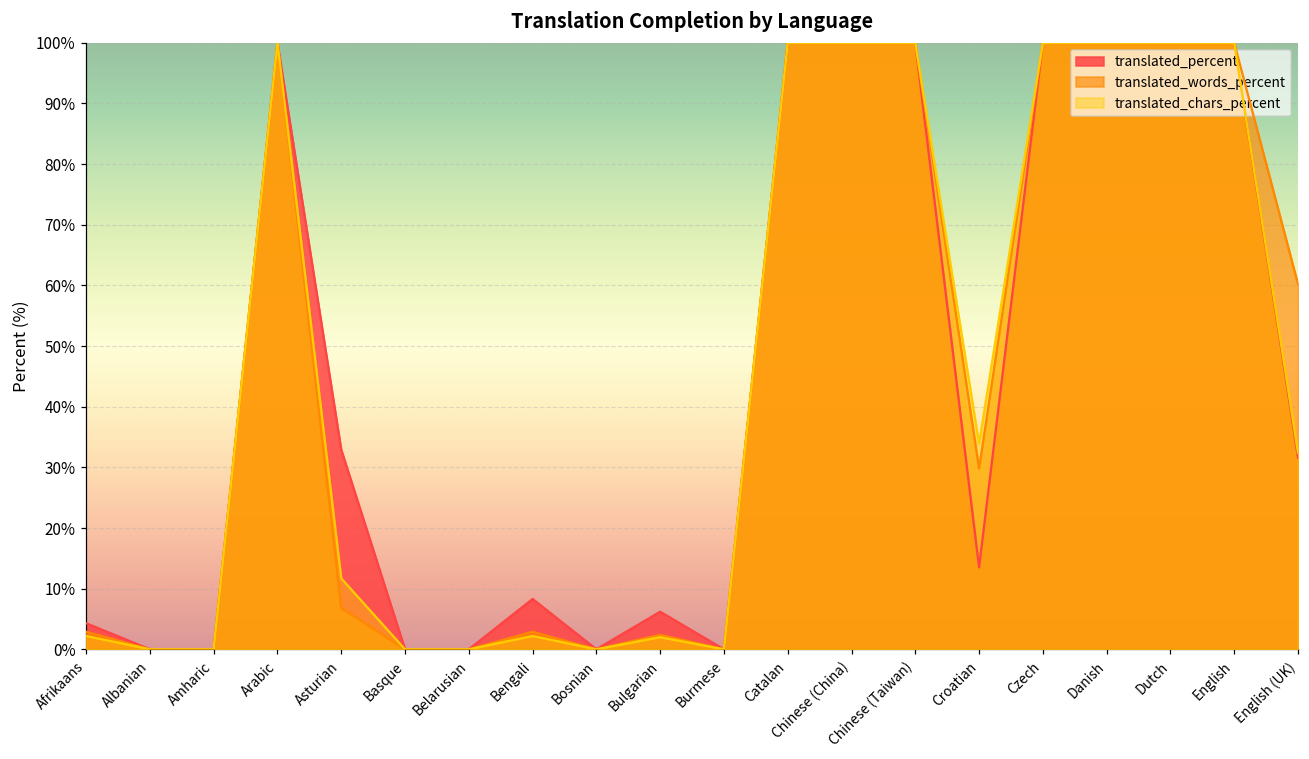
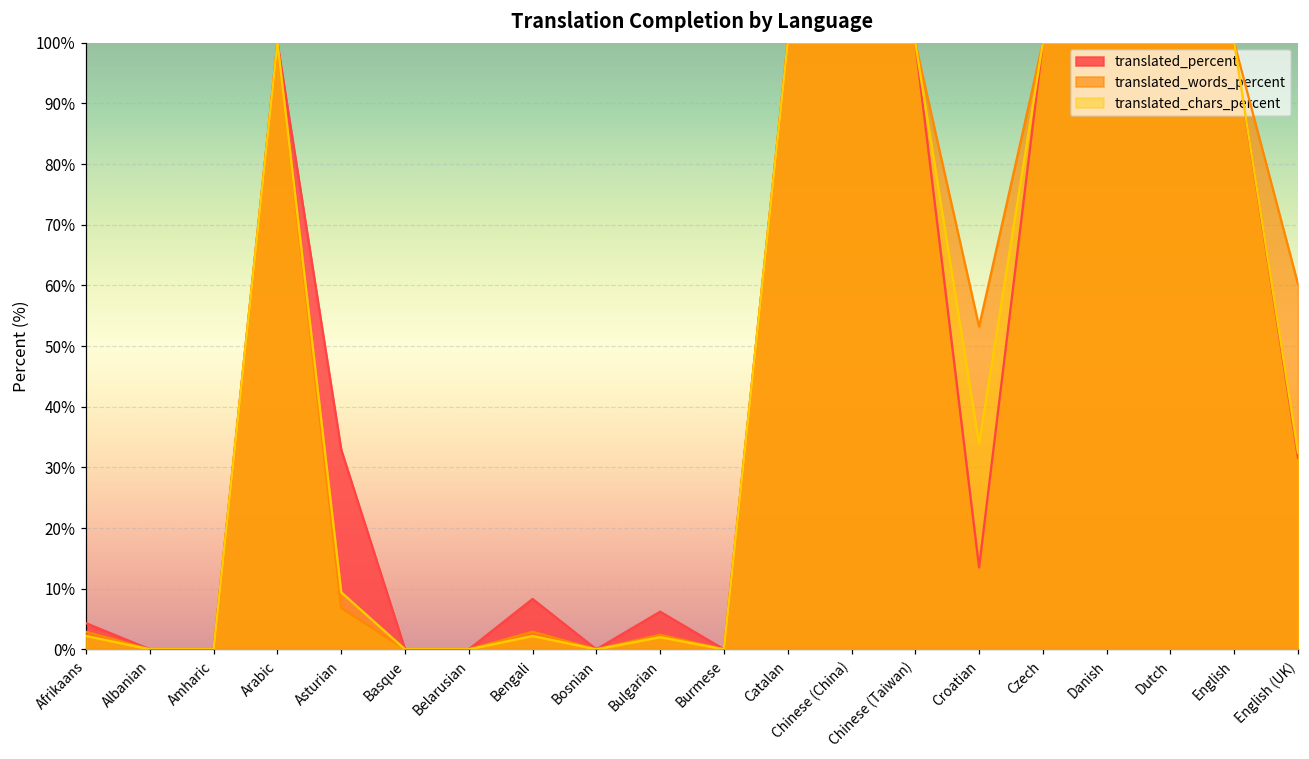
  {
    "translated_percent": {
      "Afrikaans": "4%",
      "Asturian": "33%",
      "Bengali": "8%",
      "Bulgarian": "6%",
      "Croatian": "14%",
      "English (UK)": "32%"
    },
    "translated_words_percent": {
      "Afrikaans": "3%",
      "Asturian": "7%",
      "Bengali": "3%",
-     "Croatian": "30%",
+     "Croatian": "53%",
      "English (UK)": "60%"
    },
    "translated_chars_percent": {
      "Afrikaans": "2%",
-     "Asturian": "12%",
+     "Asturian": "9%",
      "Bengali": "2%",
      "Croatian": "34%",
      "English (UK)": "32%"
    }
  }
